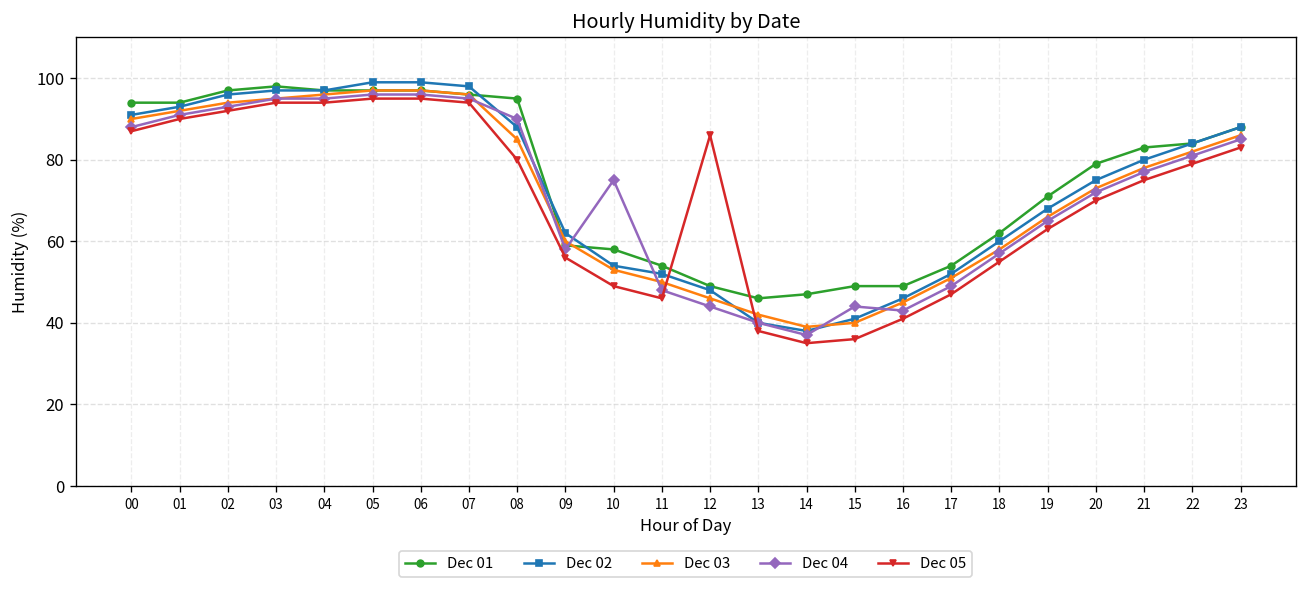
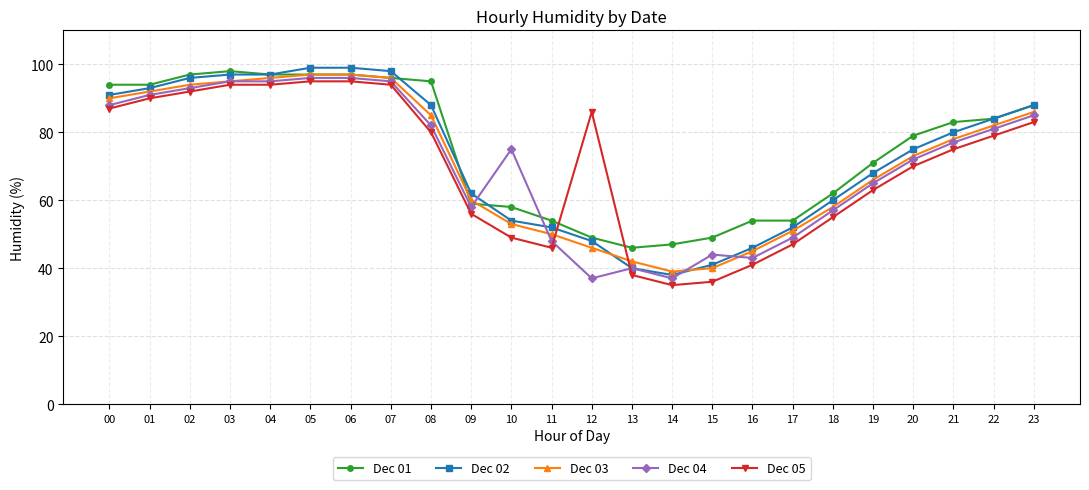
  {
    "Dec 01": {
      "00": 94,
      "01": 94,
      "02": 97,
      "03": 98,
      "08": 95,
      "09": 59,
      "10": 58,
      "11": 54,
      "12": 49,
      "13": 46,
      "14": 47,
      "15": 49,
-     "16": 49,
+     "16": 54,
      "17": 54,
      "18": 62,
      "19": 71,
      "20": 79,
      "21": 83
    },
    "Dec 02": {
      "00": 91,
      "01": 93,
      "02": 96,
      "03": 97,
      "05": 99,
      "06": 99,
      "07": 98,
      "08": 88,
      "09": 62,
      "10": 54,
      "11": 52,
      "12": 48,
      "14": 38,
      "15": 41,
      "16": 46,
      "17": 52,
      "18": 60,
      "19": 68,
      "20": 75,
      "21": 80
    },
    "Dec 03": {
      "00": 90,
      "01": 92,
      "02": 94,
      "04": 96,
      "08": 85,
      "09": 60,
      "10": 53,
      "11": 50,
      "12": 46,
      "13": 42,
      "14": 39,
      "15": 40,
      "16": 45,
      "17": 51,
      "18": 58,
      "19": 66,
      "20": 73,
      "21": 78,
      "22": 82,
      "23": 86
    },
    "Dec 04": {
      "00": 88,
      "01": 91,
      "02": 93,
      "04": 95,
      "05": 96,
      "06": 96,
      "07": 95,
-     "08": 90,
+     "08": 82,
      "09": 58,
      "10": 75,
      "11": 48,
-     "12": 44,
+     "12": 37,
      "14": 37,
      "15": 44,
      "16": 43,
      "17": 49,
      "18": 57,
      "19": 65,
      "20": 72,
      "21": 77,
      "22": 81,
      "23": 85
    },
    "Dec 05": {
      "00": 87,
      "01": 90,
      "02": 92,
      "03": 94,
      "04": 94,
      "05": 95,
      "06": 95,
      "07": 94,
      "08": 80,
      "09": 56,
      "10": 49,
      "11": 46,
      "12": 86,
      "13": 38,
      "14": 35,
      "15": 36,
      "16": 41,
      "17": 47,
      "18": 55,
      "19": 63,
      "20": 70,
      "21": 75,
      "22": 79,
      "23": 83
    }
  }
